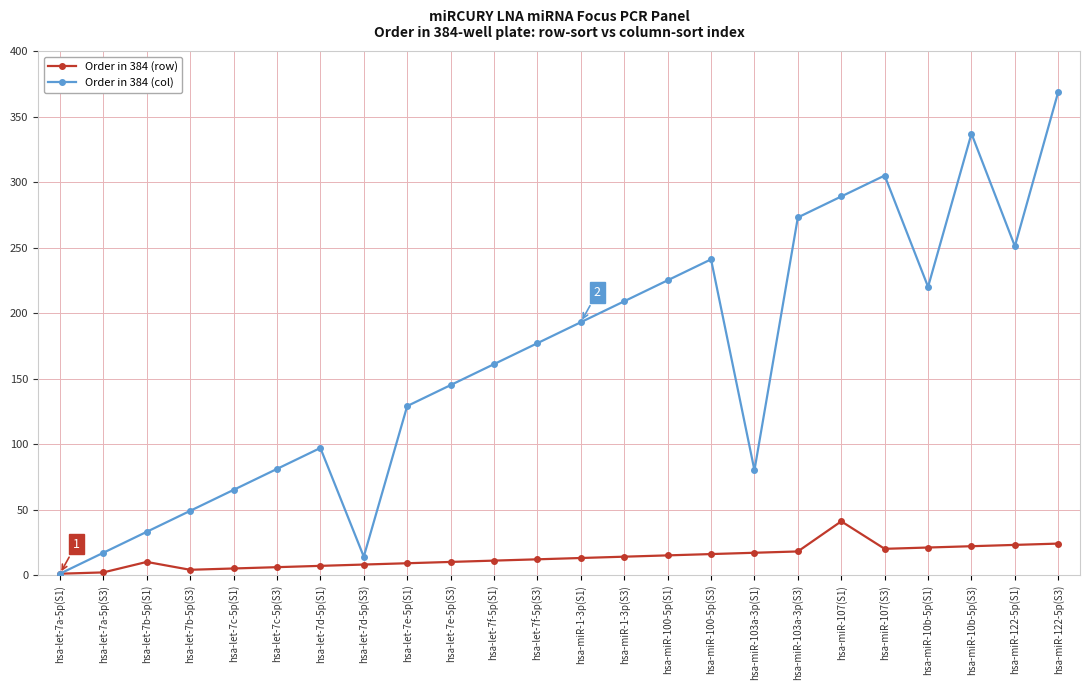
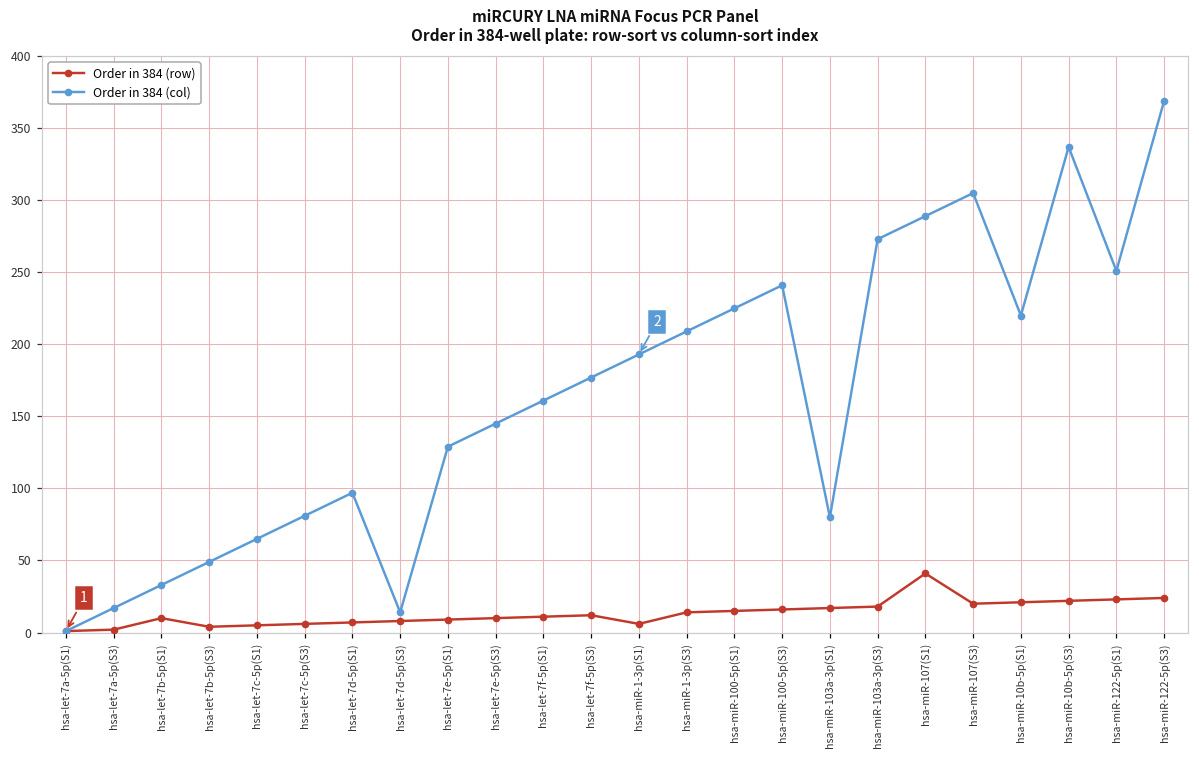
  {
    "Order in 384 (row)": {
      "hsa-let-7a-5p(S3)": 2,
      "hsa-let-7b-5p(S1)": 10,
      "hsa-let-7b-5p(S3)": 4,
      "hsa-let-7c-5p(S1)": 5,
      "hsa-let-7c-5p(S3)": 6,
      "hsa-let-7d-5p(S1)": 7,
      "hsa-let-7d-5p(S3)": 8,
      "hsa-let-7e-5p(S1)": 9,
      "hsa-let-7e-5p(S3)": 10,
      "hsa-let-7f-5p(S1)": 11,
      "hsa-let-7f-5p(S3)": 12,
-     "hsa-miR-1-3p(S1)": 13,
+     "hsa-miR-1-3p(S1)": 6,
      "hsa-miR-1-3p(S3)": 14,
      "hsa-miR-100-5p(S1)": 15,
      "hsa-miR-100-5p(S3)": 16,
      "hsa-miR-103a-3p(S1)": 17,
      "hsa-miR-103a-3p(S3)": 18,
      "hsa-miR-107(S1)": 41,
      "hsa-miR-107(S3)": 20,
      "hsa-miR-10b-5p(S1)": 21,
      "hsa-miR-10b-5p(S3)": 22,
      "hsa-miR-122-5p(S1)": 23,
      "hsa-miR-122-5p(S3)": 24
    },
    "Order in 384 (col)": {
      "hsa-let-7a-5p(S3)": 17,
      "hsa-let-7b-5p(S1)": 33,
      "hsa-let-7b-5p(S3)": 49,
      "hsa-let-7c-5p(S1)": 65,
      "hsa-let-7c-5p(S3)": 81,
      "hsa-let-7d-5p(S1)": 97,
      "hsa-let-7d-5p(S3)": 14,
      "hsa-let-7e-5p(S1)": 129,
      "hsa-let-7e-5p(S3)": 145,
      "hsa-let-7f-5p(S1)": 161,
      "hsa-let-7f-5p(S3)": 177,
      "hsa-miR-1-3p(S3)": 209,
      "hsa-miR-100-5p(S1)": 225,
      "hsa-miR-100-5p(S3)": 241,
      "hsa-miR-103a-3p(S1)": 80,
      "hsa-miR-103a-3p(S3)": 273,
      "hsa-miR-107(S1)": 289,
      "hsa-miR-107(S3)": 305,
      "hsa-miR-10b-5p(S1)": 220,
      "hsa-miR-10b-5p(S3)": 337,
      "hsa-miR-122-5p(S1)": 251,
      "hsa-miR-122-5p(S3)": 369
    }
  }
